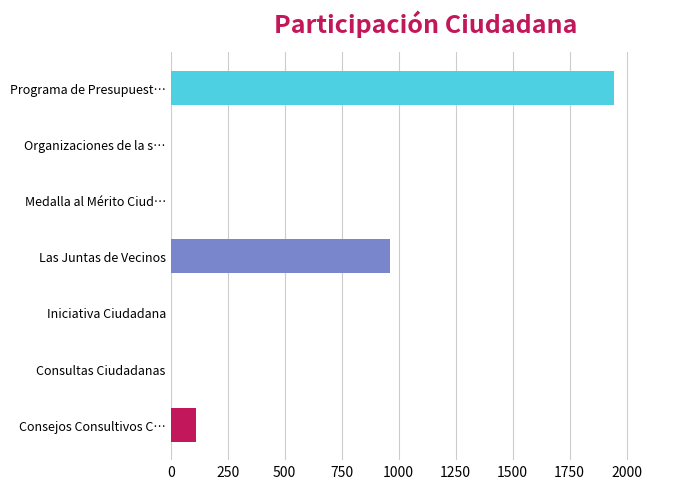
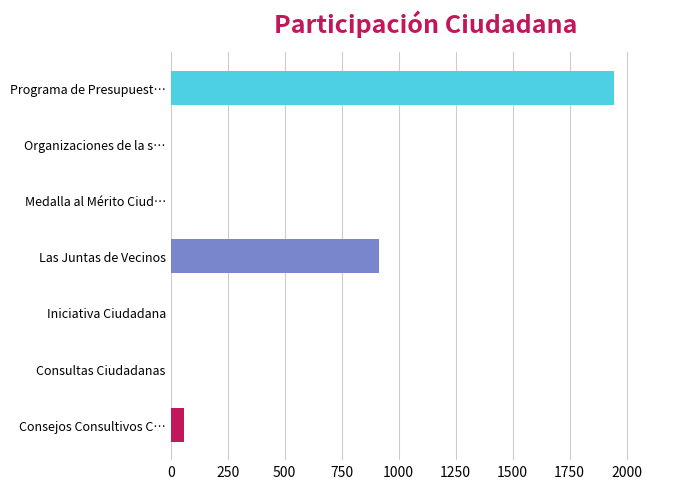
  {
    "Programa de Presupuest…": 1940,
    "Organizaciones de la s…": 0,
    "Medalla al Mérito Ciud…": 0,
-   "Las Juntas de Vecinos": 960,
+   "Las Juntas de Vecinos": 920,
    "Iniciativa Ciudadana": 0,
    "Consultas Ciudadanas": 0,
-   "Consejos Consultivos C…": 110
+   "Consejos Consultivos C…": 60
  }
